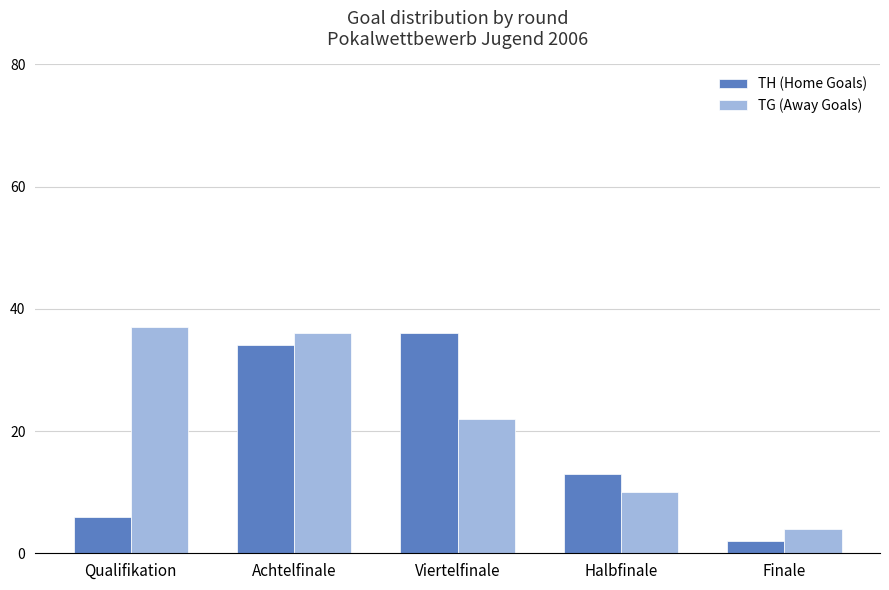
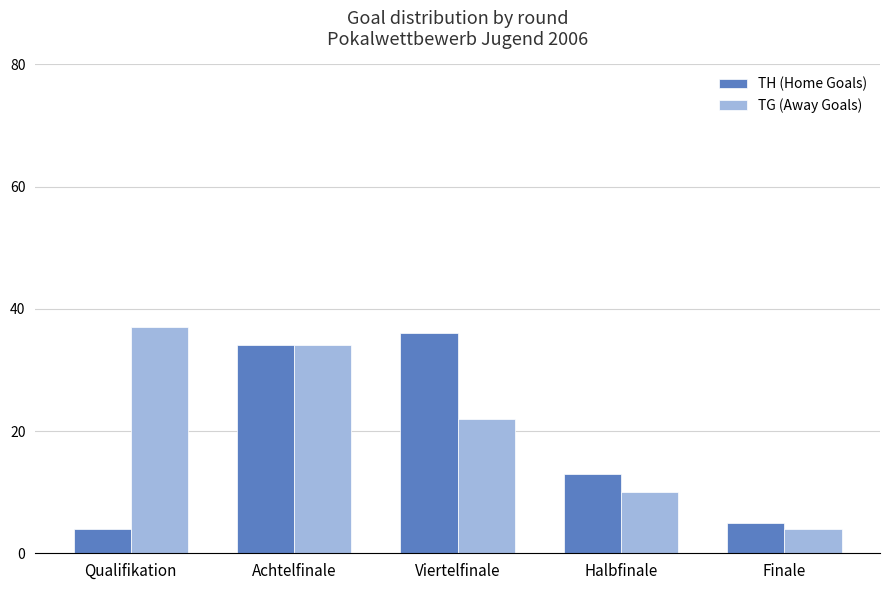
  {
    "TH (Home Goals)": {
-     "Qualifikation": 6,
+     "Qualifikation": 4,
      "Achtelfinale": 34,
      "Viertelfinale": 36,
      "Halbfinale": 13,
-     "Finale": 2
+     "Finale": 5
    },
    "TG (Away Goals)": {
      "Qualifikation": 37,
-     "Achtelfinale": 36,
+     "Achtelfinale": 34,
      "Viertelfinale": 22,
      "Halbfinale": 10,
      "Finale": 4
    }
  }
